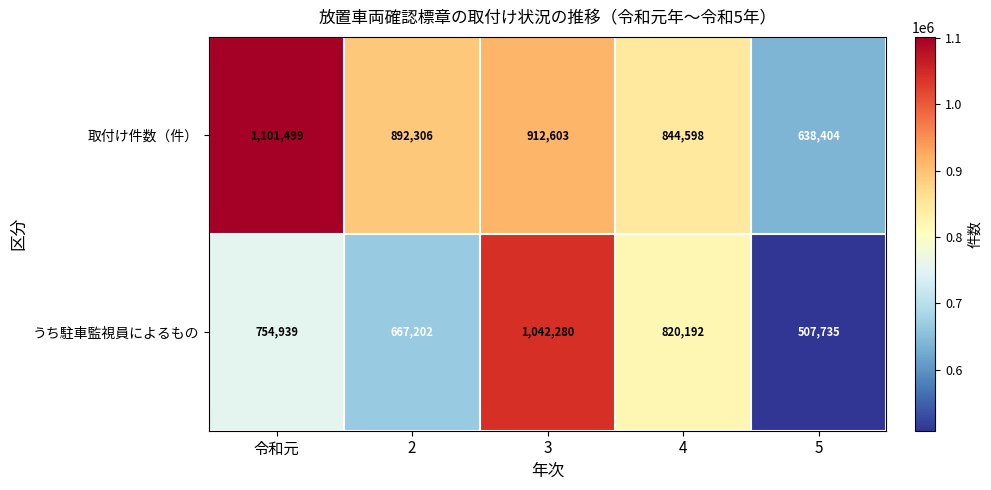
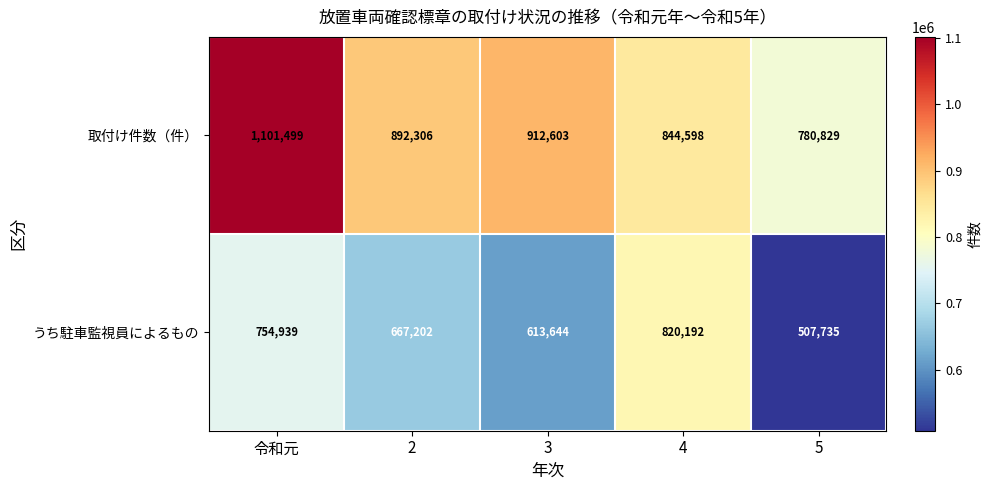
  {
    "取付け件数（件）": {
      "令和元": "1,101,499",
      "2": "892,306",
      "3": "912,603",
      "4": "844,598",
-     "5": "638,404"
+     "5": "780,829"
    },
    "うち駐車監視員によるもの": {
      "令和元": "754,939",
      "2": "667,202",
-     "3": "1,042,280",
+     "3": "613,644",
      "4": "820,192",
      "5": "507,735"
    }
  }
